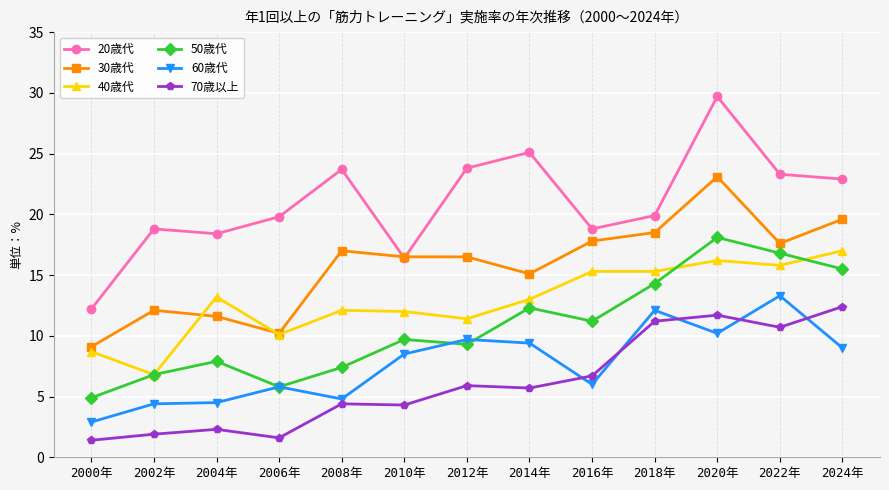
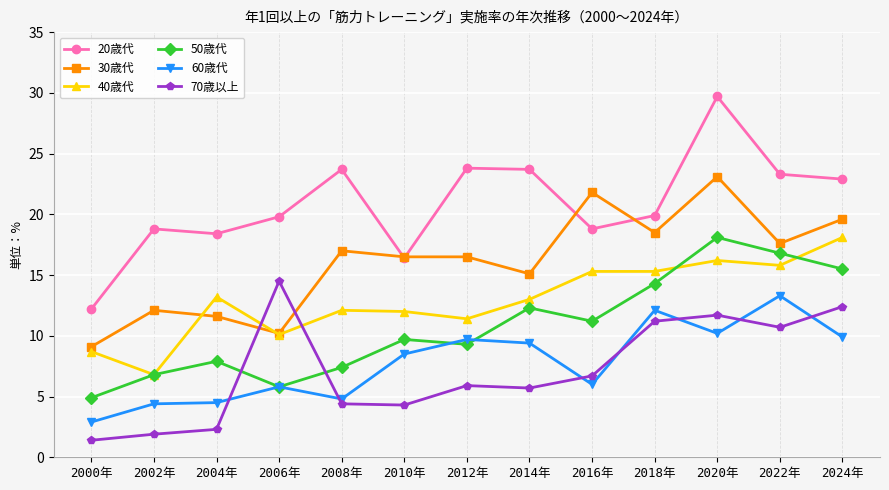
  {
    "20歳代": {
      "2000年": 12.2,
      "2002年": 18.8,
      "2004年": 18.4,
      "2006年": 19.8,
      "2008年": 23.7,
      "2012年": 23.8,
-     "2014年": 25.1,
+     "2014年": 23.7,
      "2016年": 18.8,
      "2018年": 19.9,
      "2020年": 29.7,
      "2022年": 23.3,
      "2024年": 22.9
    },
    "30歳代": {
      "2000年": 9.1,
      "2002年": 12.1,
      "2004年": 11.6,
      "2008年": 17.0,
      "2012年": 16.5,
      "2014年": 15.1,
-     "2016年": 17.8,
+     "2016年": 21.8,
      "2018年": 18.5,
      "2020年": 23.1,
      "2022年": 17.6,
      "2024年": 19.6
    },
    "40歳代": {
      "2000年": 8.7,
      "2004年": 13.2,
      "2008年": 12.1,
      "2010年": 12.0,
      "2012年": 11.4,
      "2014年": 13.0,
      "2016年": 15.3,
      "2018年": 15.3,
      "2020年": 16.2,
      "2022年": 15.8,
-     "2024年": 17.0
+     "2024年": 18.1
    },
    "50歳代": {
      "2000年": 4.9,
      "2004年": 7.9,
      "2008年": 7.4,
      "2010年": 9.7,
      "2012年": 9.3,
      "2014年": 12.3,
      "2016年": 11.2,
      "2018年": 14.3,
      "2020年": 18.1,
      "2022年": 16.8,
      "2024年": 15.5
    },
    "60歳代": {
      "2000年": 2.9,
      "2002年": 4.4,
      "2004年": 4.5,
      "2008年": 4.8,
      "2010年": 8.5,
      "2012年": 9.7,
      "2014年": 9.4,
      "2016年": 6.0,
      "2018年": 12.1,
      "2020年": 10.2,
      "2022年": 13.3,
-     "2024年": 9.0
+     "2024年": 9.9
    },
    "70歳以上": {
      "2000年": 1.4,
      "2002年": 1.9,
      "2004年": 2.3,
-     "2006年": 1.6,
+     "2006年": 14.5,
      "2008年": 4.4,
      "2010年": 4.3,
      "2012年": 5.9,
      "2014年": 5.7,
      "2016年": 6.7,
      "2018年": 11.2,
      "2020年": 11.7,
      "2022年": 10.7,
      "2024年": 12.4
    }
  }
